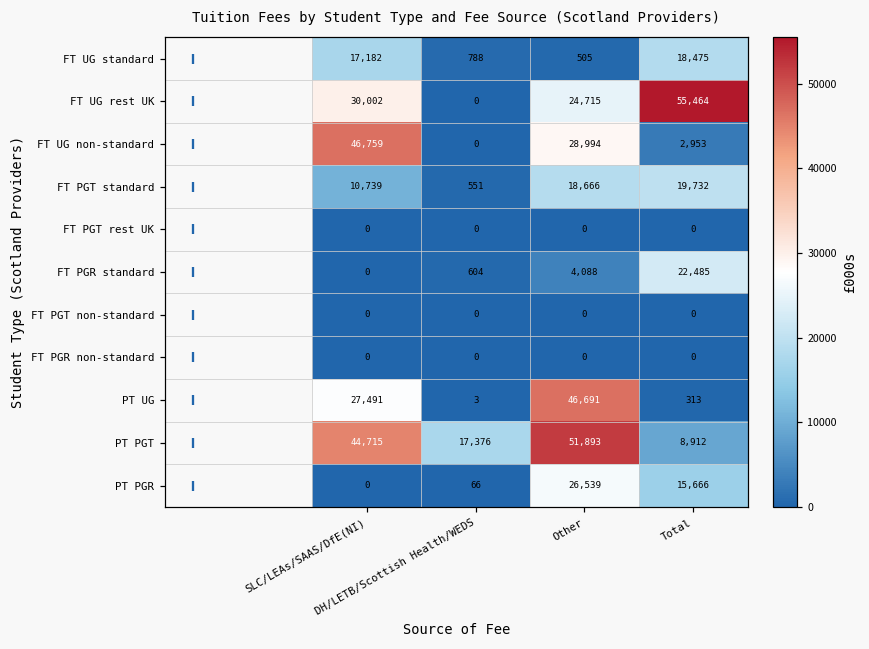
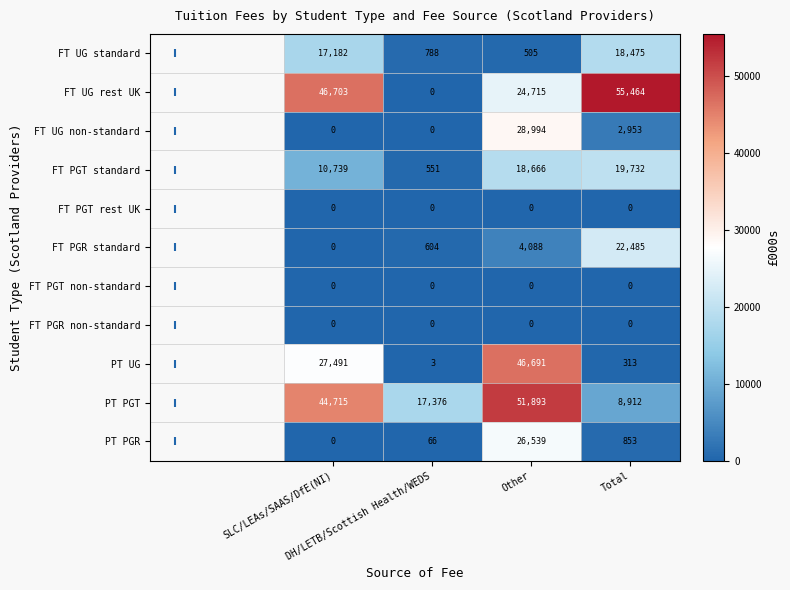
  {
    "FT UG standard": {
      "SLC/LEAs/SAAS/DfE(NI)": "17,182",
      "DH/LETB/Scottish Health/WEDS": "788",
      "Other": "505",
      "Total": "18,475"
    },
    "FT UG rest UK": {
-     "SLC/LEAs/SAAS/DfE(NI)": "30,002",
+     "SLC/LEAs/SAAS/DfE(NI)": "46,703",
      "DH/LETB/Scottish Health/WEDS": "0",
      "Other": "24,715",
      "Total": "55,464"
    },
    "FT UG non-standard": {
-     "SLC/LEAs/SAAS/DfE(NI)": "46,759",
+     "SLC/LEAs/SAAS/DfE(NI)": "0",
      "DH/LETB/Scottish Health/WEDS": "0",
      "Other": "28,994",
      "Total": "2,953"
    },
    "FT PGT standard": {
      "SLC/LEAs/SAAS/DfE(NI)": "10,739",
      "DH/LETB/Scottish Health/WEDS": "551",
      "Other": "18,666",
      "Total": "19,732"
    },
    "FT PGT rest UK": {
      "SLC/LEAs/SAAS/DfE(NI)": "0",
      "DH/LETB/Scottish Health/WEDS": "0",
      "Other": "0",
      "Total": "0"
    },
    "FT PGR standard": {
      "SLC/LEAs/SAAS/DfE(NI)": "0",
      "DH/LETB/Scottish Health/WEDS": "604",
      "Other": "4,088",
      "Total": "22,485"
    },
    "FT PGT non-standard": {
      "SLC/LEAs/SAAS/DfE(NI)": "0",
      "DH/LETB/Scottish Health/WEDS": "0",
      "Other": "0",
      "Total": "0"
    },
    "FT PGR non-standard": {
      "SLC/LEAs/SAAS/DfE(NI)": "0",
      "DH/LETB/Scottish Health/WEDS": "0",
      "Other": "0",
      "Total": "0"
    },
    "PT UG": {
      "SLC/LEAs/SAAS/DfE(NI)": "27,491",
      "DH/LETB/Scottish Health/WEDS": "3",
      "Other": "46,691",
      "Total": "313"
    },
    "PT PGT": {
      "SLC/LEAs/SAAS/DfE(NI)": "44,715",
      "DH/LETB/Scottish Health/WEDS": "17,376",
      "Other": "51,893",
      "Total": "8,912"
    },
    "PT PGR": {
      "SLC/LEAs/SAAS/DfE(NI)": "0",
      "DH/LETB/Scottish Health/WEDS": "66",
      "Other": "26,539",
-     "Total": "15,666"
+     "Total": "853"
    }
  }
